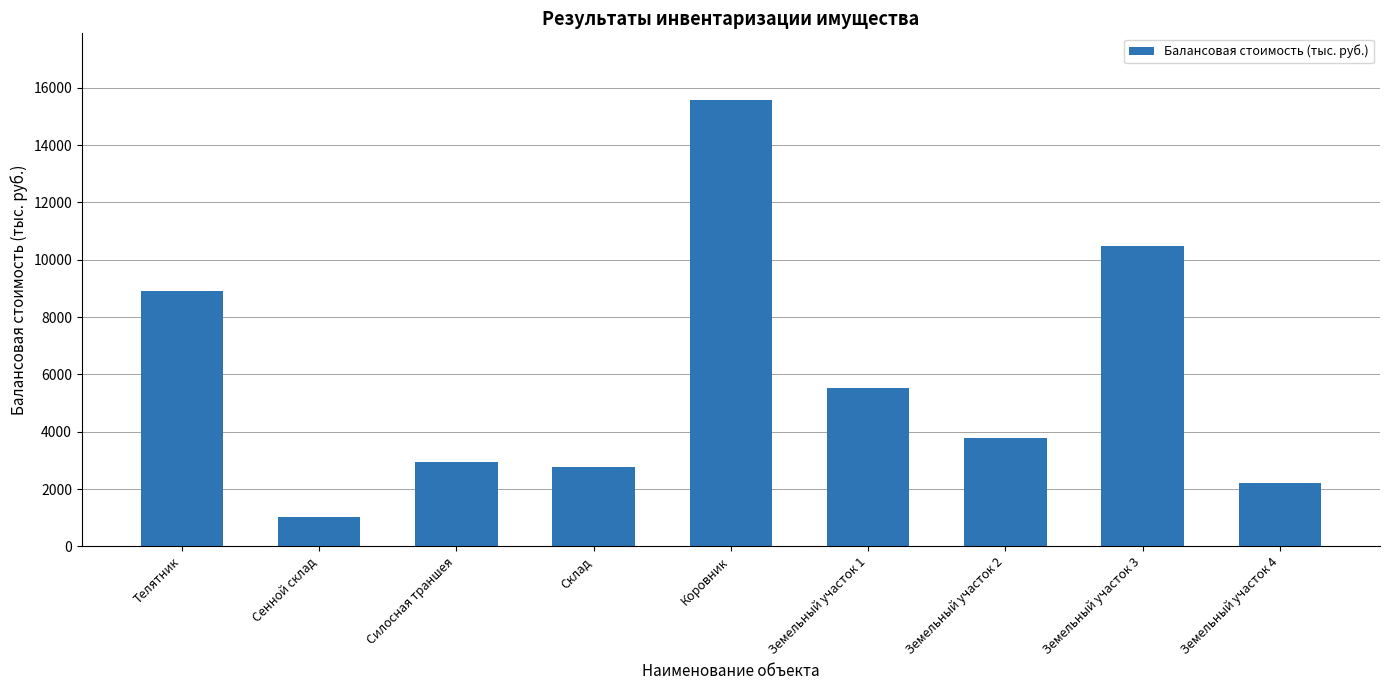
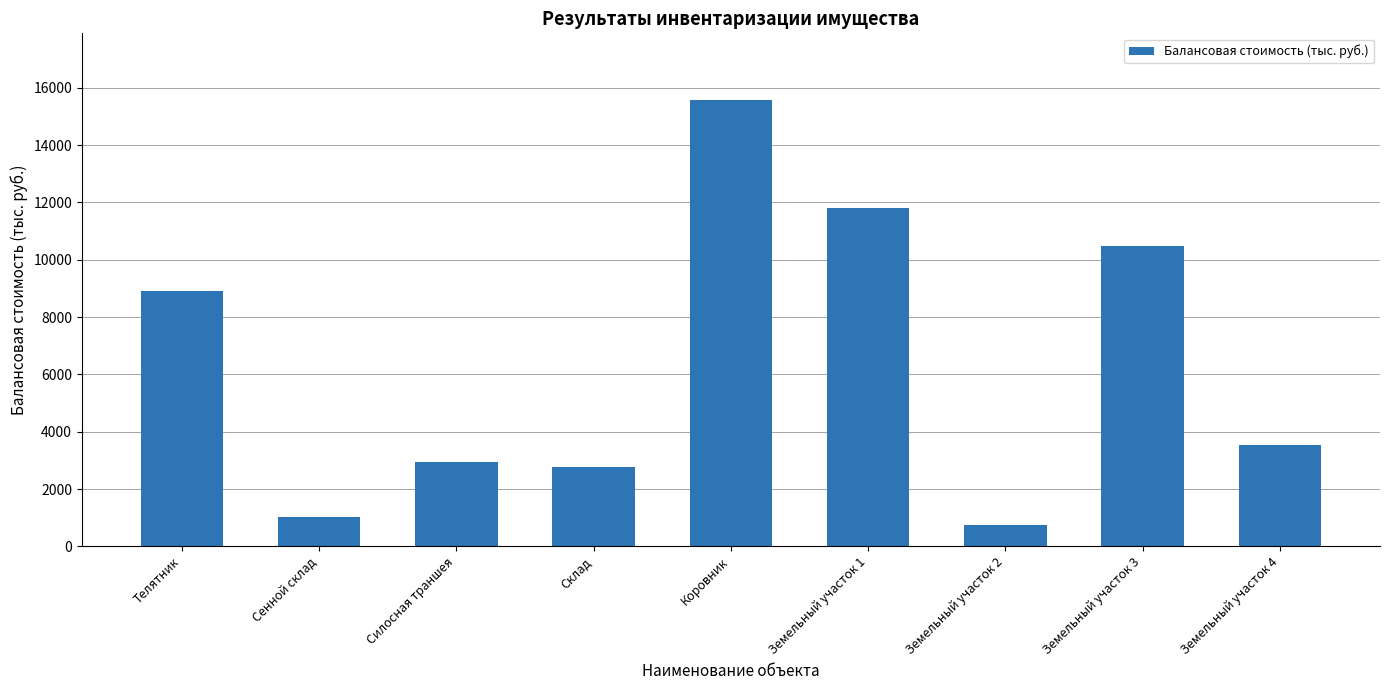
  {
    "Телятник": 8900,
    "Сенной склад": 1000,
    "Силосная траншея": 3000,
    "Склад": 2800,
    "Коровник": 15600,
-   "Земельный участок 1": 5500,
-   "Земельный участок 2": 3800,
+   "Земельный участок 1": 11800,
+   "Земельный участок 2": 800,
    "Земельный участок 3": 10500,
-   "Земельный участок 4": 2200
+   "Земельный участок 4": 3500
  }
